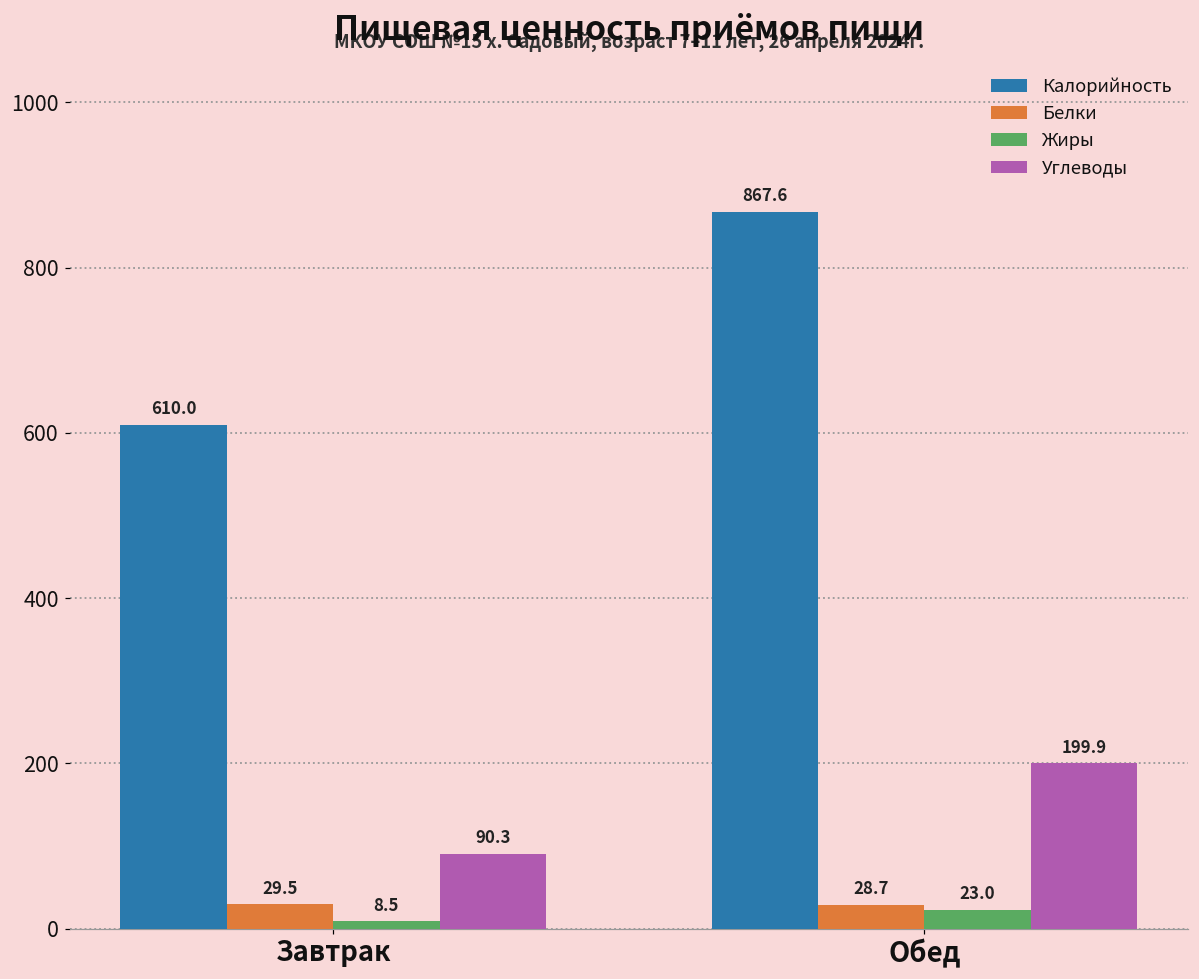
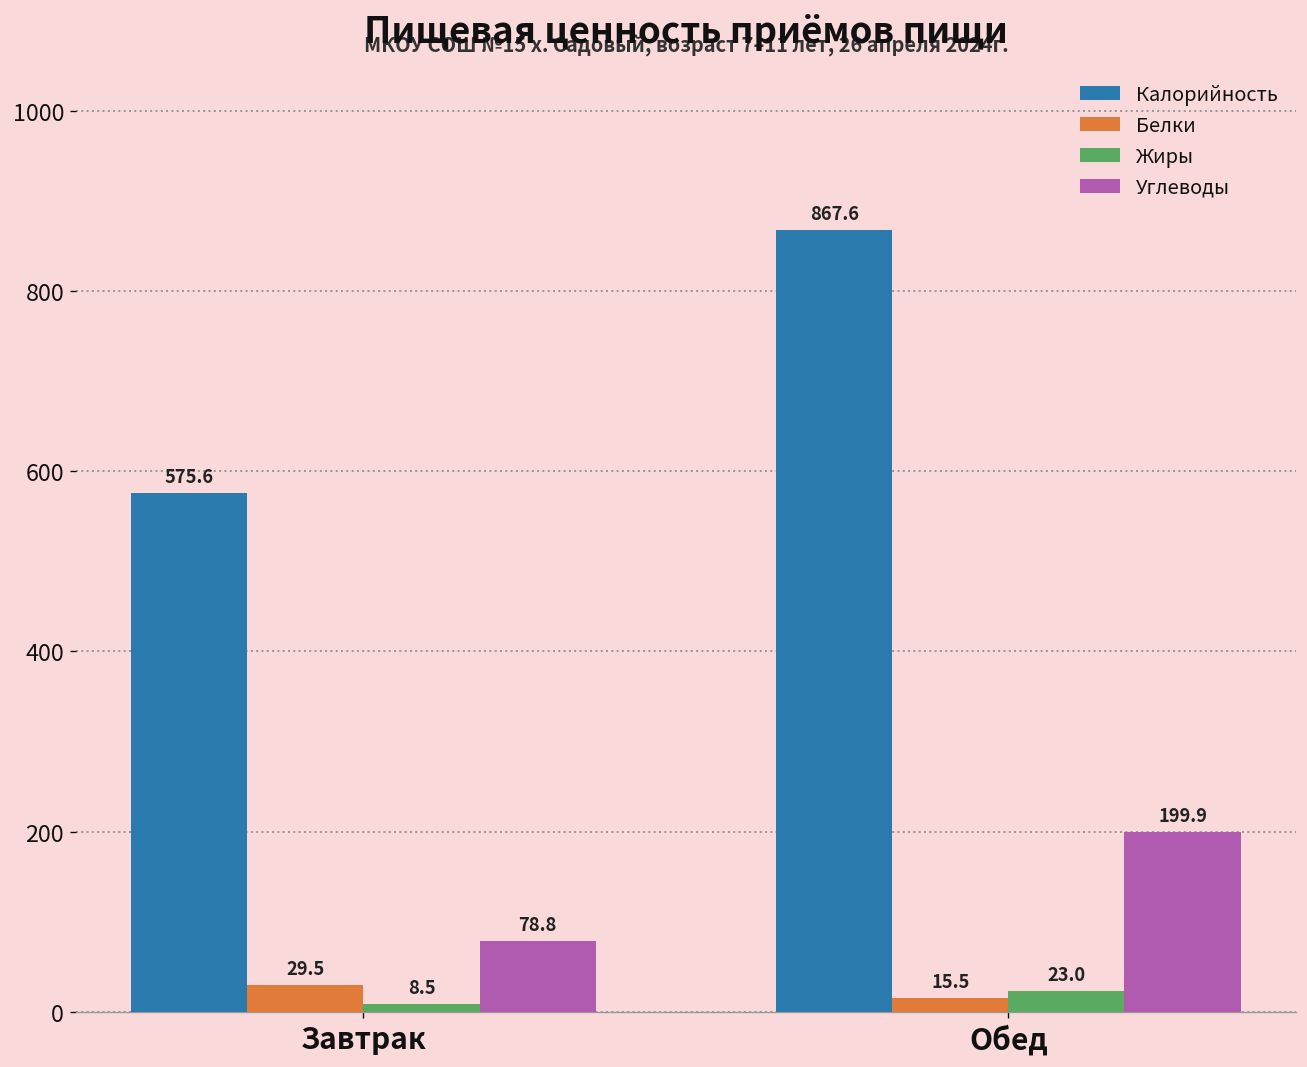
  {
    "Калорийность": {
-     "Завтрак": 610.0,
+     "Завтрак": 575.6,
      "Обед": 867.6
    },
    "Белки": {
      "Завтрак": 29.5,
-     "Обед": 28.7
+     "Обед": 15.5
    },
    "Жиры": {
      "Завтрак": 8.5,
      "Обед": 23.0
    },
    "Углеводы": {
-     "Завтрак": 90.3,
+     "Завтрак": 78.8,
      "Обед": 199.9
    }
  }
